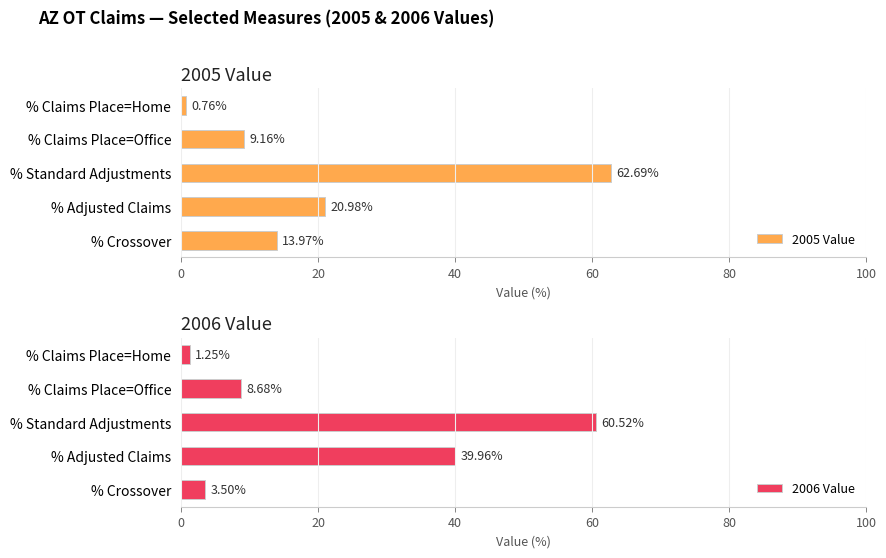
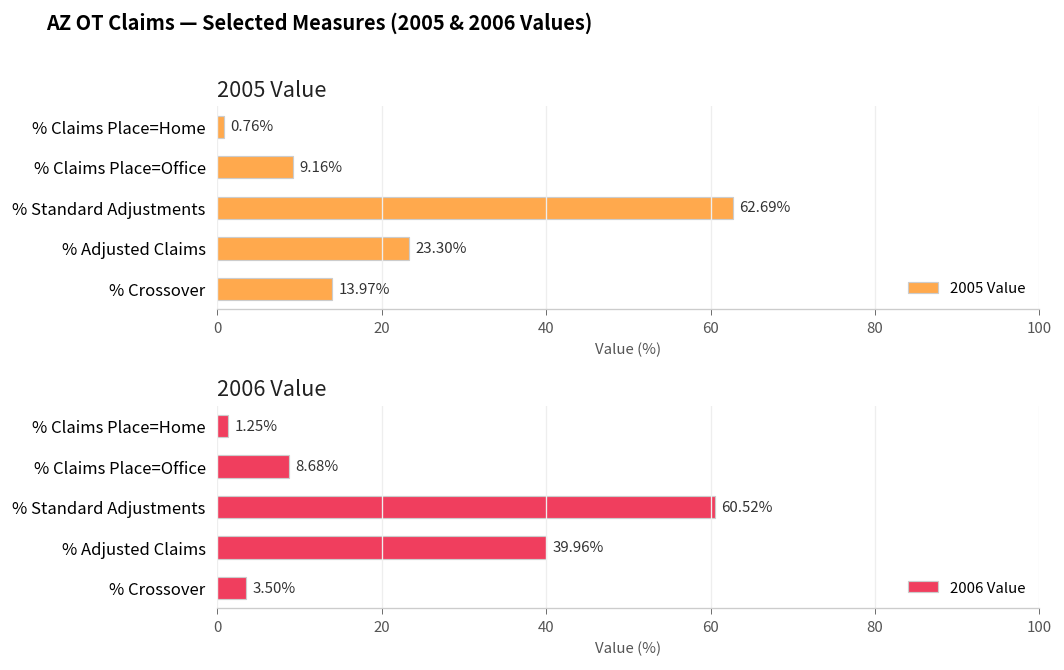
  {
    "2005 Value": {
      "% Claims Place=Home": "0.76%",
      "% Claims Place=Office": "9.16%",
      "% Standard Adjustments": "62.69%",
-     "% Adjusted Claims": "20.98%",
+     "% Adjusted Claims": "23.30%",
      "% Crossover": "13.97%"
    },
    "2006 Value": {
      "% Claims Place=Home": "1.25%",
      "% Claims Place=Office": "8.68%",
      "% Standard Adjustments": "60.52%",
      "% Adjusted Claims": "39.96%",
      "% Crossover": "3.50%"
    }
  }
